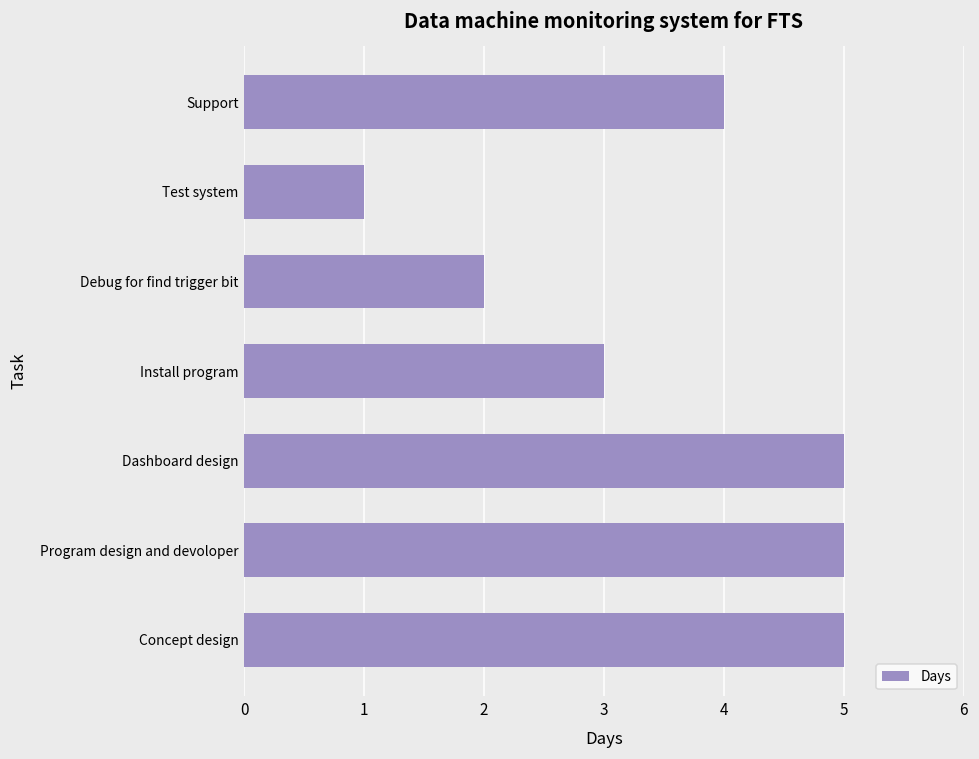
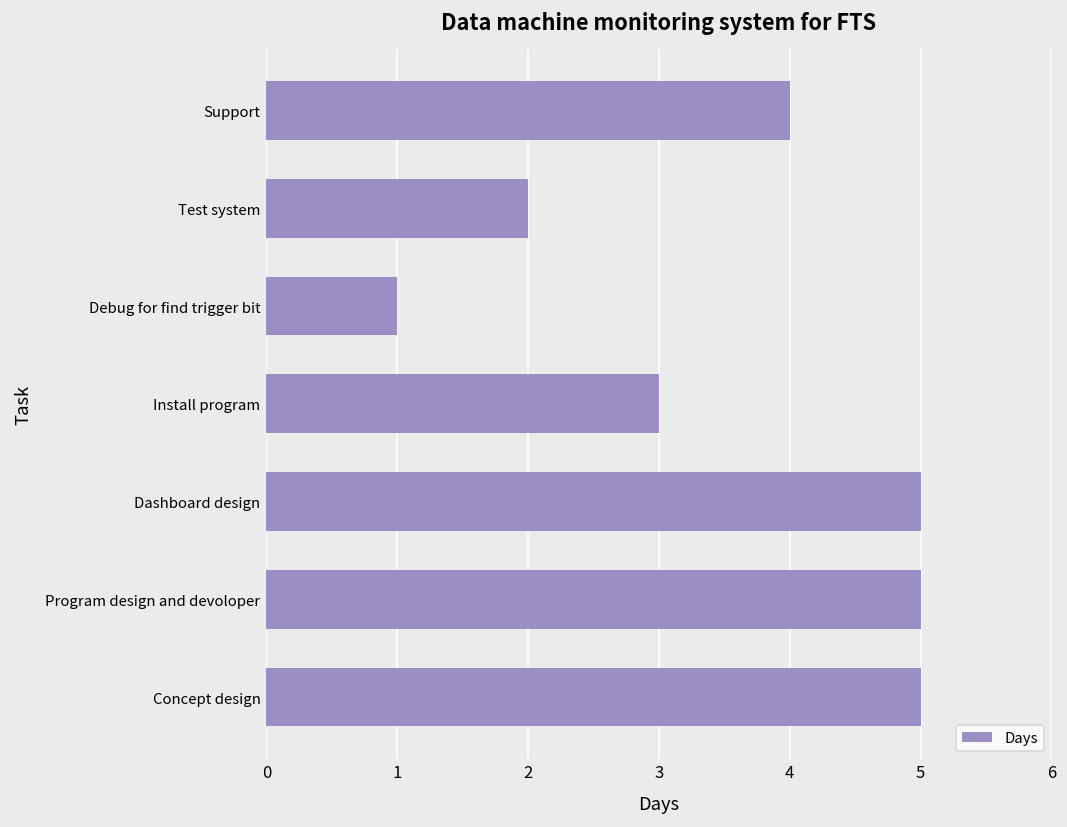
  {
    "Support": 4,
-   "Test system": 1,
-   "Debug for find trigger bit": 2,
+   "Test system": 2,
+   "Debug for find trigger bit": 1,
    "Install program": 3,
    "Dashboard design": 5,
    "Program design and devoloper": 5,
    "Concept design": 5
  }
